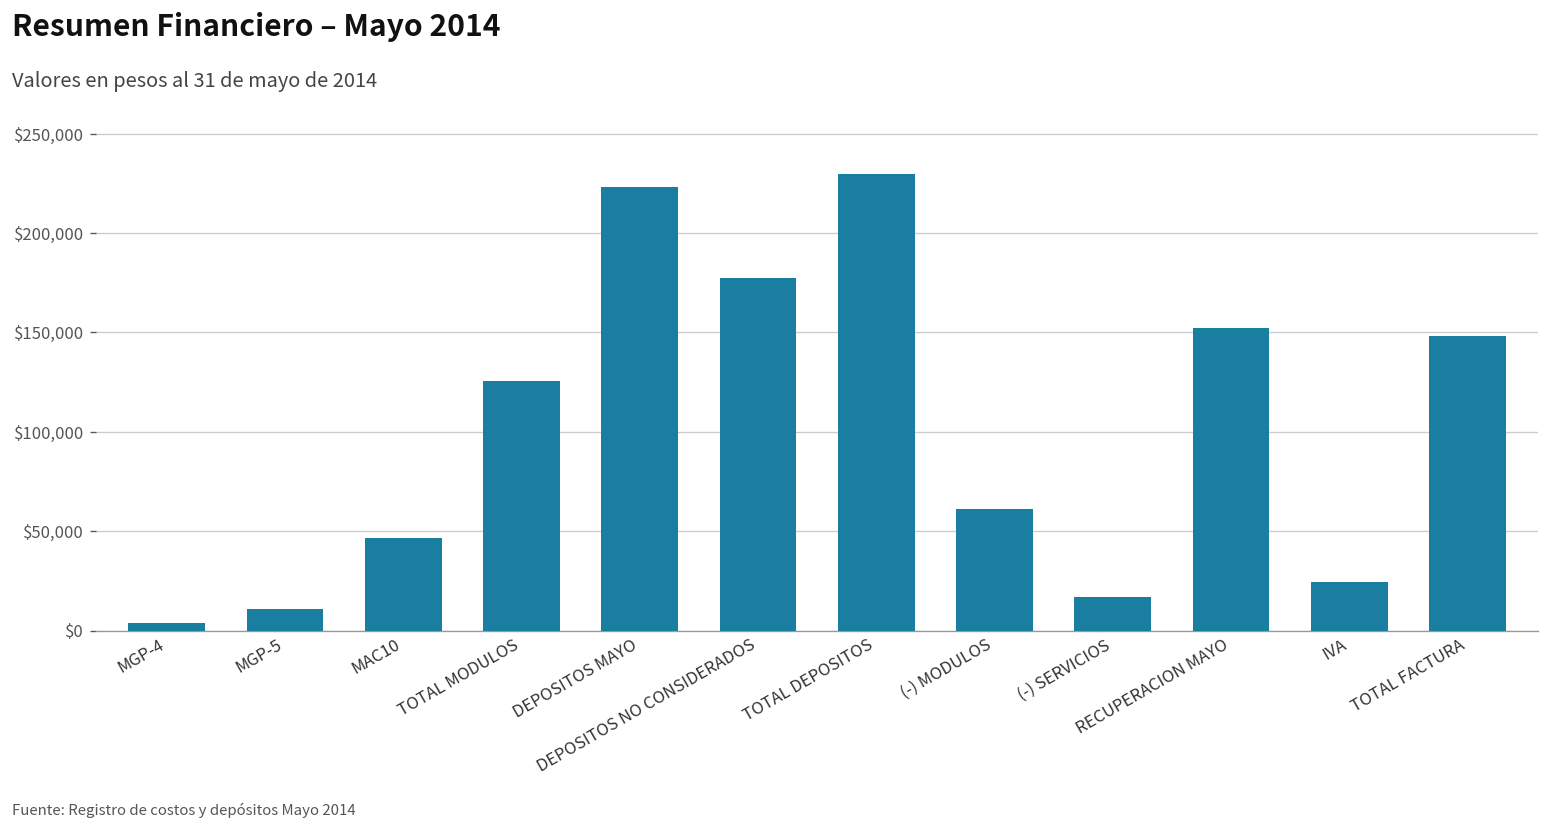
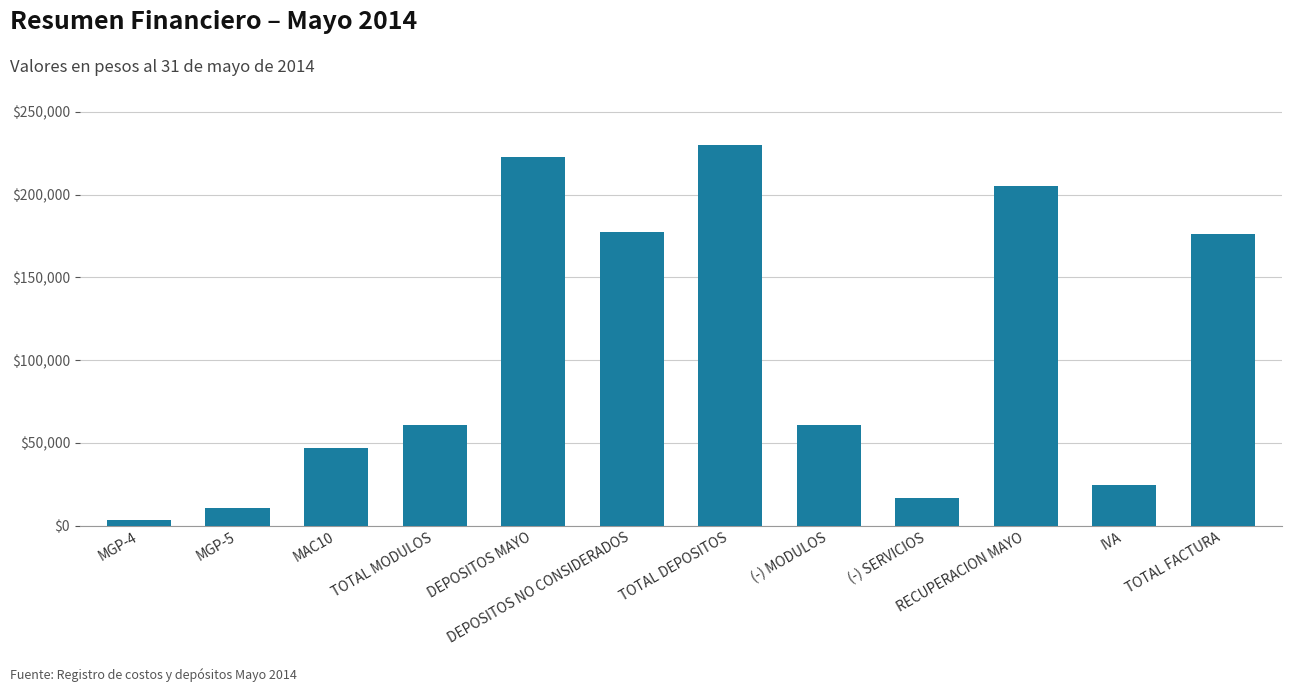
  {
    "MGP-4": "$4,000",
    "MGP-5": "$11,000",
    "MAC10": "$47,000",
-   "TOTAL MODULOS": "$125,000",
+   "TOTAL MODULOS": "$61,000",
    "DEPOSITOS MAYO": "$223,000",
    "DEPOSITOS NO CONSIDERADOS": "$177,000",
    "TOTAL DEPOSITOS": "$230,000",
    "(-) MODULOS": "$61,000",
    "(-) SERVICIOS": "$17,000",
-   "RECUPERACION MAYO": "$152,000",
+   "RECUPERACION MAYO": "$205,000",
    "IVA": "$24,000",
-   "TOTAL FACTURA": "$148,000"
+   "TOTAL FACTURA": "$176,000"
  }
